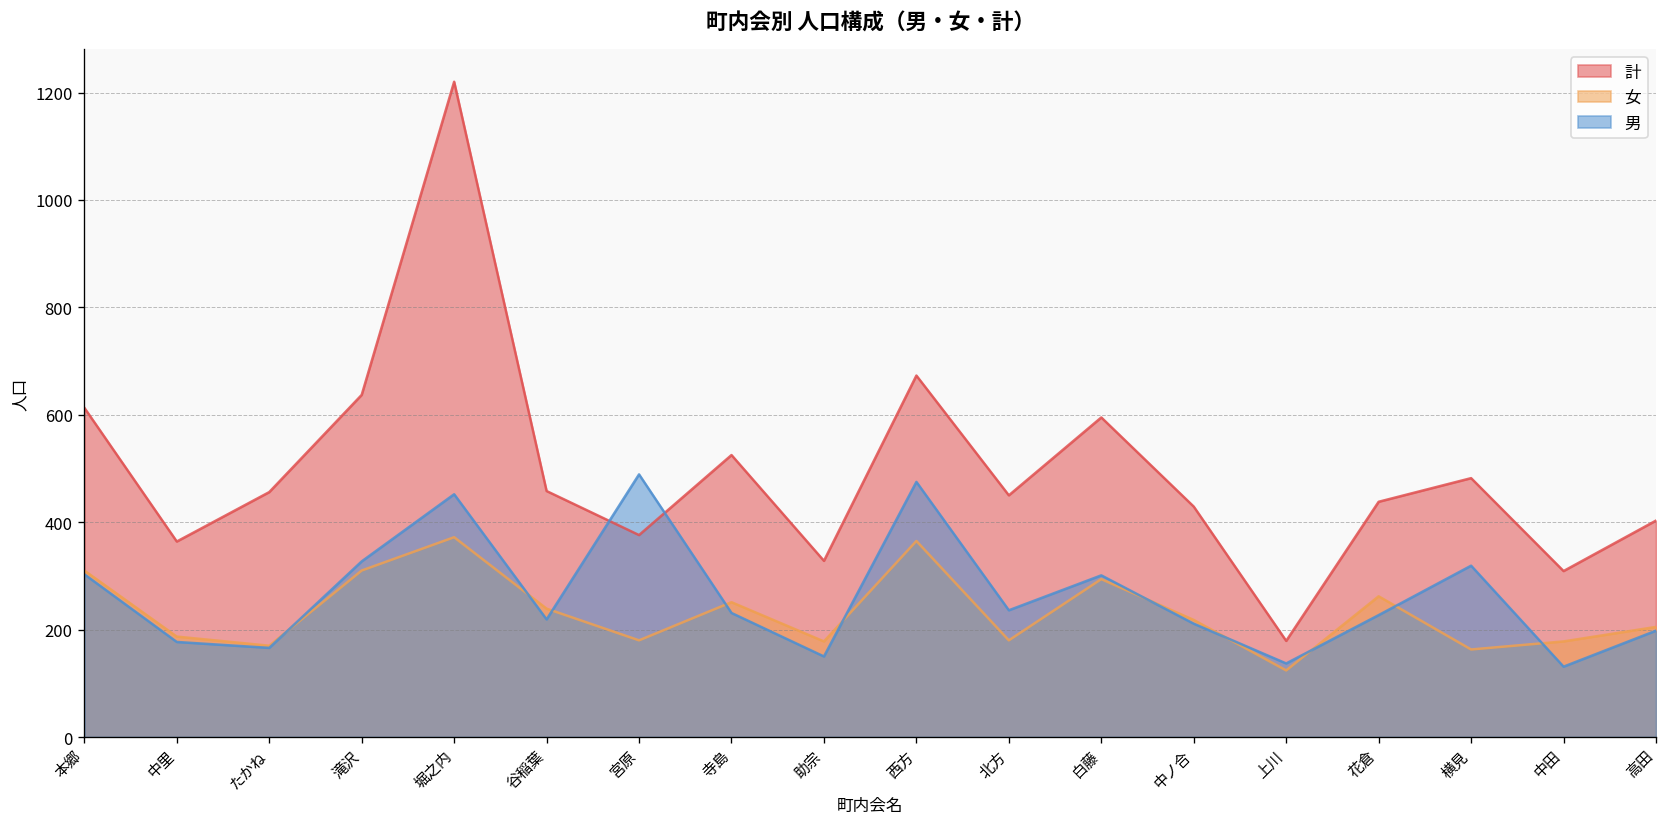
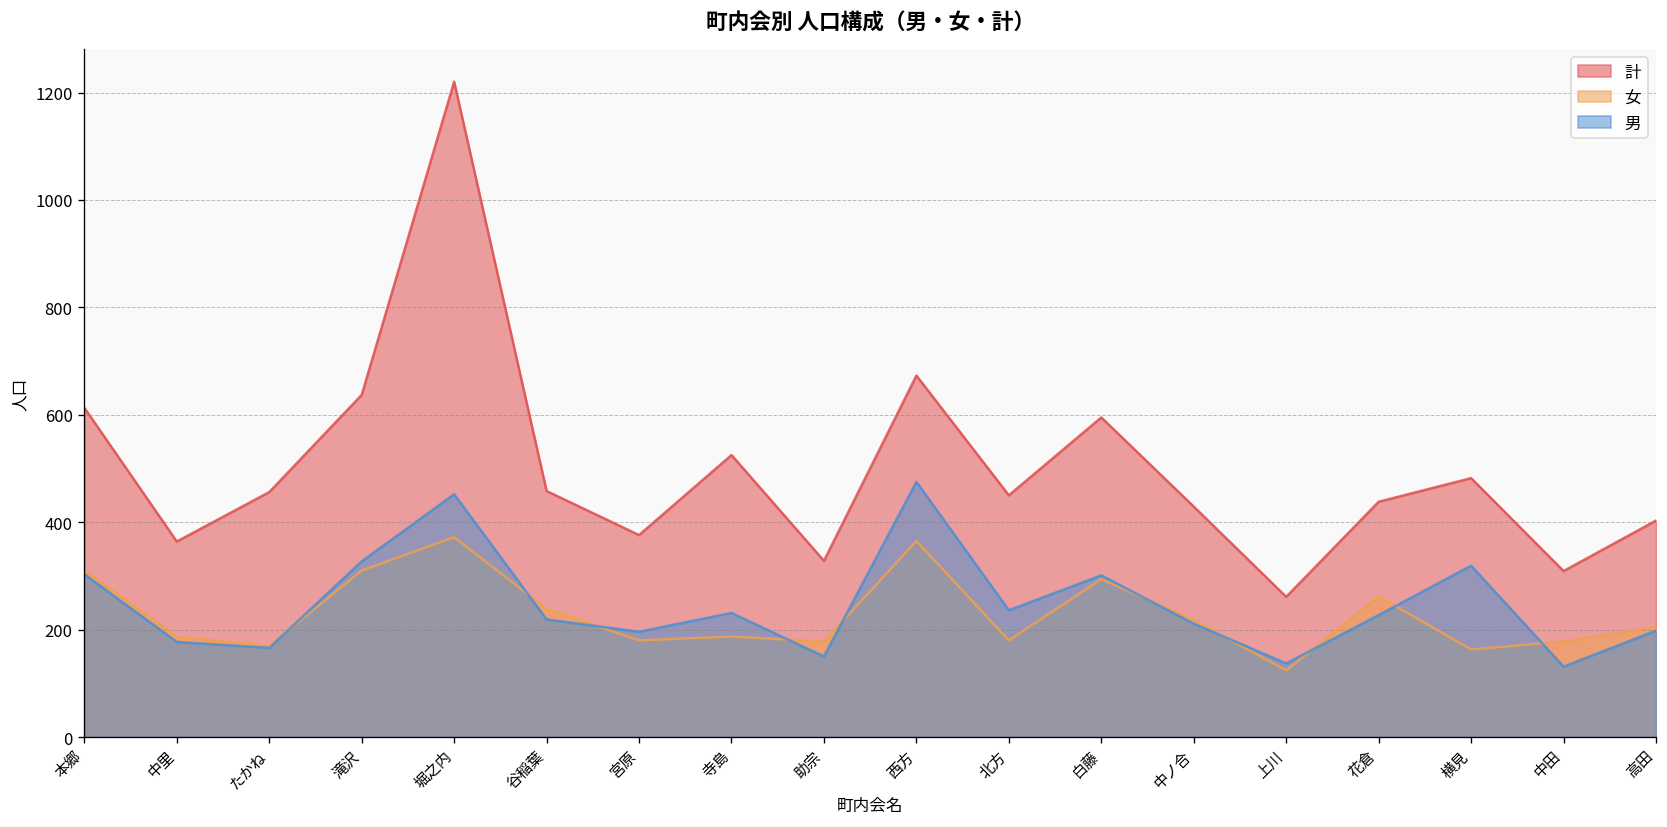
  {
    "計": {
      "本郷": 610,
      "中里": 360,
      "たかね": 460,
      "滝沢": 640,
      "堀之内": 1220,
      "谷稲葉": 460,
      "宮原": 380,
      "寺島": 530,
      "助宗": 330,
      "西方": 670,
      "北方": 450,
      "白藤": 600,
      "中ノ合": 430,
-     "上川": 180,
+     "上川": 260,
      "花倉": 440,
      "横見": 480,
      "中田": 310,
      "高田": 400
    },
    "女": {
      "本郷": 310,
      "中里": 190,
      "滝沢": 310,
      "堀之内": 370,
      "谷稲葉": 240,
      "宮原": 180,
-     "寺島": 250,
+     "寺島": 190,
      "助宗": 180,
      "西方": 370,
      "北方": 180,
      "白藤": 290,
      "中ノ合": 220,
      "上川": 120,
      "花倉": 260,
      "横見": 160,
      "中田": 180,
      "高田": 210
    },
    "男": {
      "本郷": 300,
      "中里": 180,
      "滝沢": 330,
      "堀之内": 450,
      "谷稲葉": 220,
-     "宮原": 490,
+     "宮原": 200,
      "寺島": 230,
      "助宗": 150,
      "西方": 480,
      "北方": 240,
      "白藤": 300,
      "中ノ合": 210,
      "上川": 140,
      "花倉": 230,
      "横見": 320,
      "中田": 130,
      "高田": 200
    }
  }
